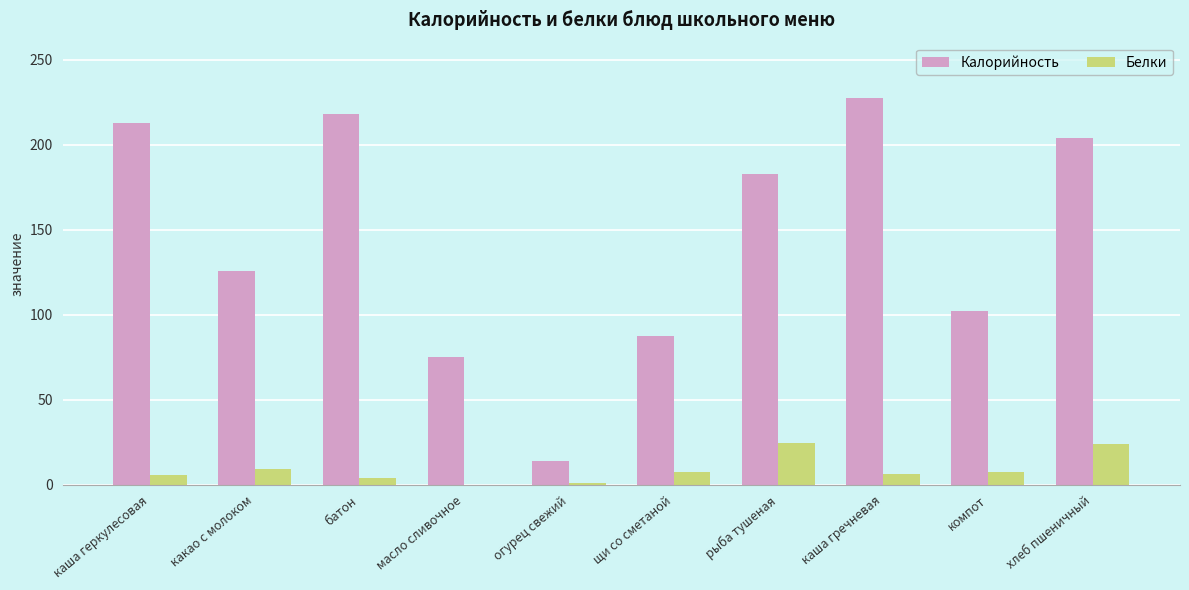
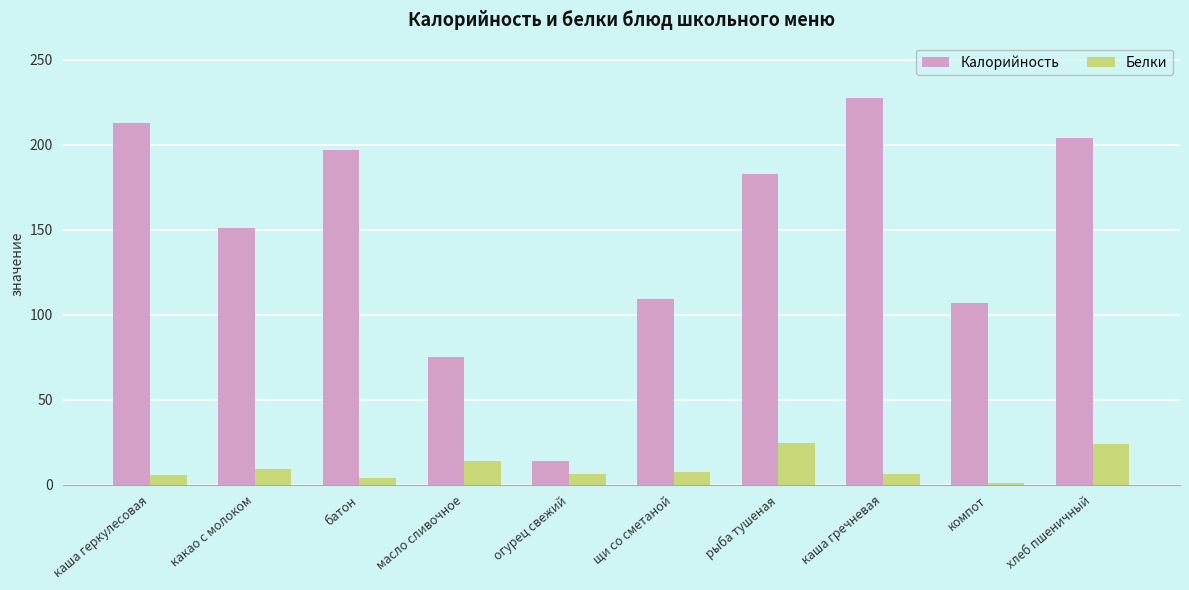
  {
    "Калорийность": {
      "каша геркулесовая": 213,
-     "какао с молоком": 126,
-     "батон": 218,
+     "какао с молоком": 151,
+     "батон": 197,
      "масло сливочное": 75,
      "огурец свежий": 14,
-     "щи со сметаной": 88,
+     "щи со сметаной": 109,
      "рыба тушеная": 183,
      "каша гречневая": 227,
-     "компот": 102,
+     "компот": 107,
      "хлеб пшеничный": 204
    },
    "Белки": {
      "каша геркулесовая": 6,
      "какао с молоком": 10,
      "батон": 4,
-     "масло сливочное": 0,
-     "огурец свежий": 1,
+     "масло сливочное": 14,
+     "огурец свежий": 6,
      "щи со сметаной": 7,
      "рыба тушеная": 25,
      "каша гречневая": 7,
-     "компот": 8,
+     "компот": 1,
      "хлеб пшеничный": 24
    }
  }
